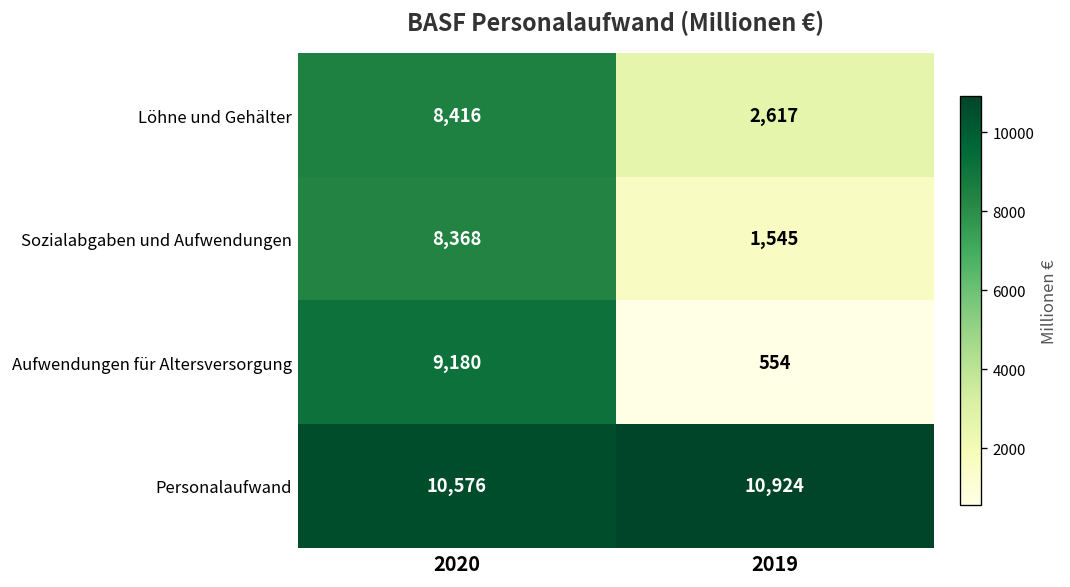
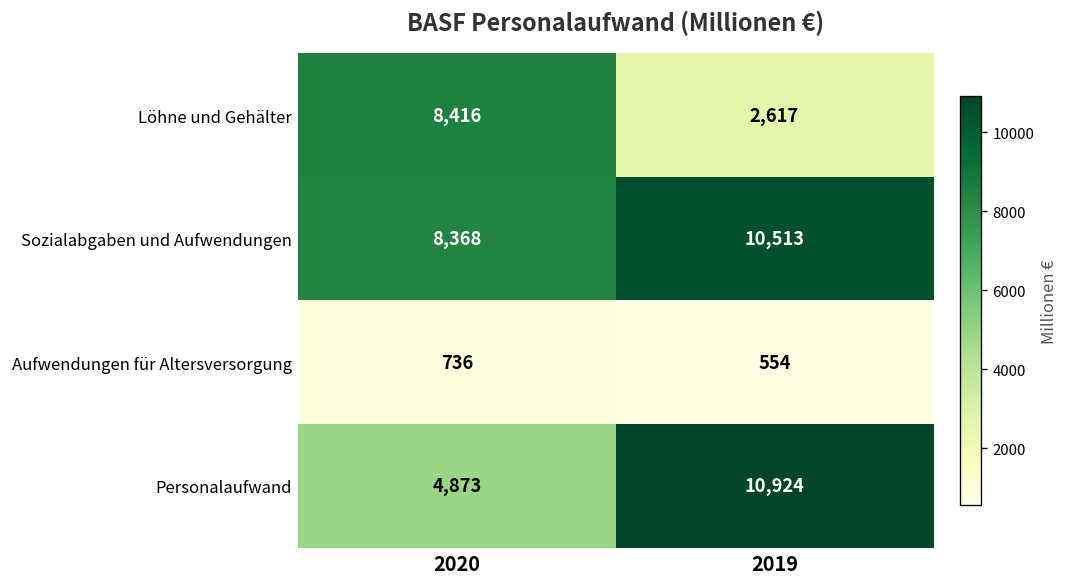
  {
    "Löhne und Gehälter": {
      "2020": "8,416",
      "2019": "2,617"
    },
    "Sozialabgaben und Aufwendungen": {
      "2020": "8,368",
-     "2019": "1,545"
+     "2019": "10,513"
    },
    "Aufwendungen für Altersversorgung": {
-     "2020": "9,180",
+     "2020": "736",
      "2019": "554"
    },
    "Personalaufwand": {
-     "2020": "10,576",
+     "2020": "4,873",
      "2019": "10,924"
    }
  }
